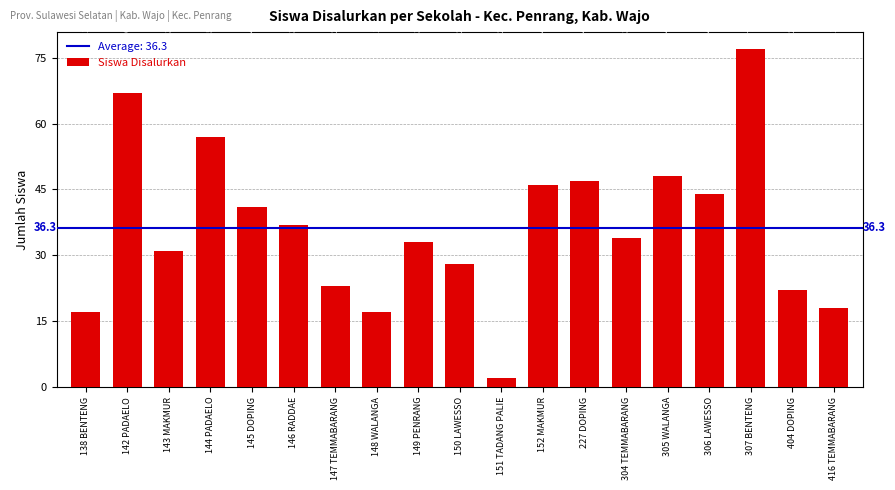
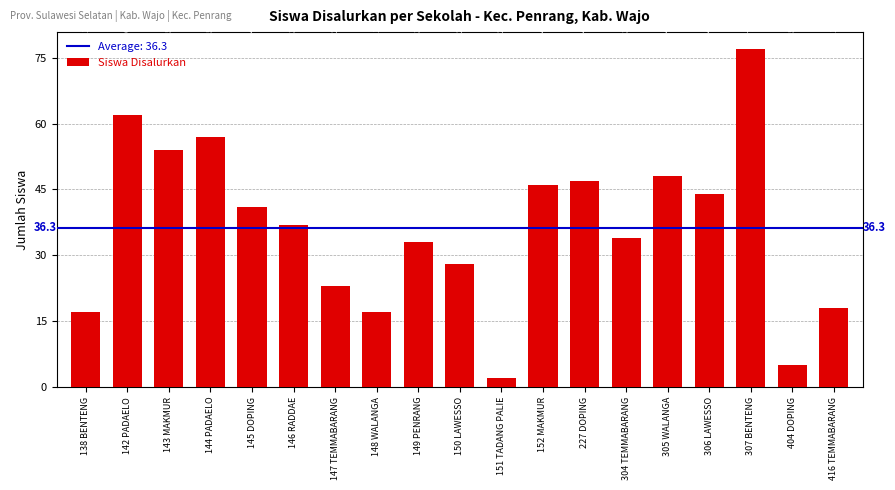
  {
    "138 BENTENG": 17,
-   "142 PADAELO": 67,
-   "143 MAKMUR": 31,
+   "142 PADAELO": 62,
+   "143 MAKMUR": 54,
    "144 PADAELO": 57,
    "145 DOPING": 41,
    "146 RADDAE": 37,
    "147 TEMMABARANG": 23,
    "148 WALANGA": 17,
    "149 PENRANG": 33,
    "150 LAWESSO": 28,
    "151 TADANG PALIE": 2,
    "152 MAKMUR": 46,
    "227 DOPING": 47,
    "304 TEMMABARANG": 34,
    "305 WALANGA": 48,
    "306 LAWESSO": 44,
    "307 BENTENG": 77,
-   "404 DOPING": 22,
+   "404 DOPING": 5,
    "416 TEMMABARANG": 18
  }
